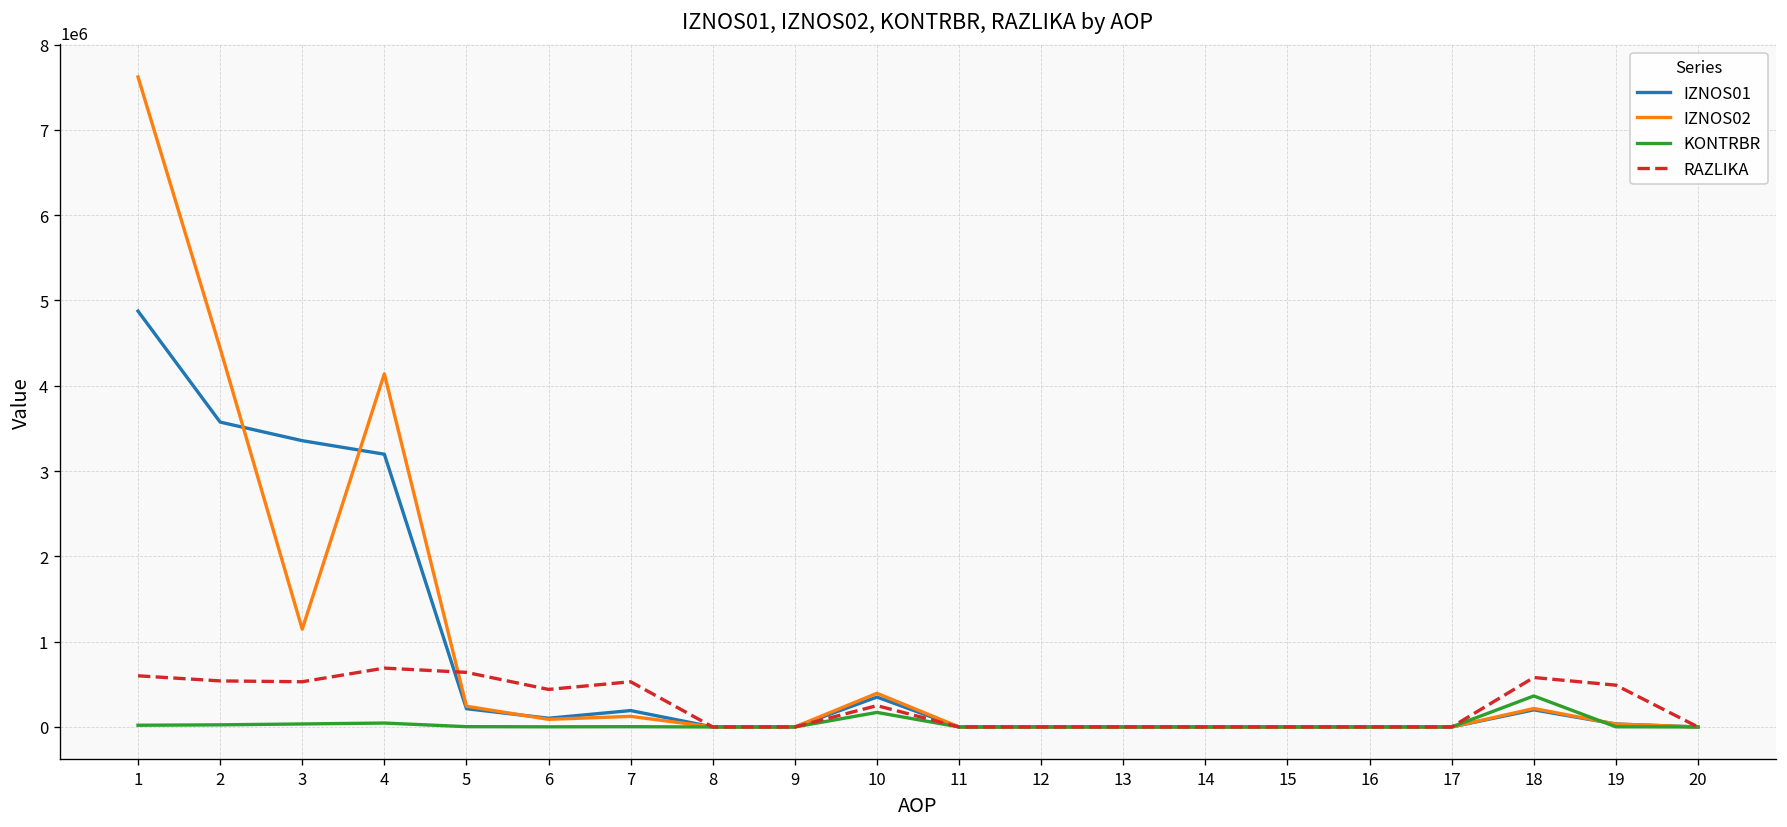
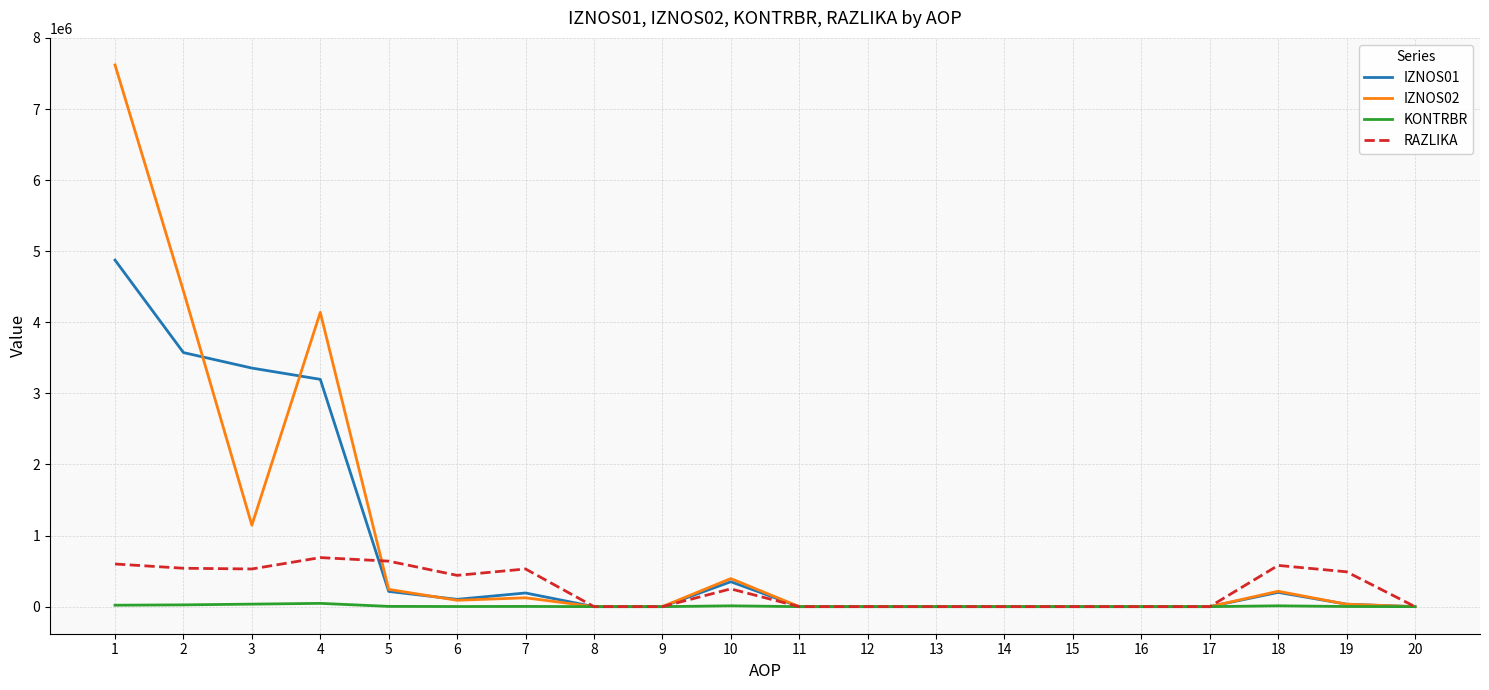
  {
    "IZNOS01": {
      "1": 4900000,
      "2": 3600000,
      "3": 3400000,
      "4": 3200000,
      "7": 200000,
      "10": 400000
    },
    "IZNOS02": {
      "1": 7600000,
      "2": 4400000,
      "3": 1100000,
      "4": 4100000,
      "7": 100000,
      "10": 400000
    },
    "KONTRBR": {
      "1": 0,
      "2": 0,
      "3": 0,
      "4": 0,
      "5": 0,
      "6": 0,
      "7": 0,
-     "10": 200000,
-     "18": 400000
+     "10": 0,
+     "18": 0
    },
    "RAZLIKA": {
      "1": 600000,
      "2": 500000,
      "3": 500000,
      "4": 700000,
      "5": 600000,
      "6": 400000,
      "7": 500000,
      "10": 300000,
      "18": 600000,
      "19": 500000
    }
  }
